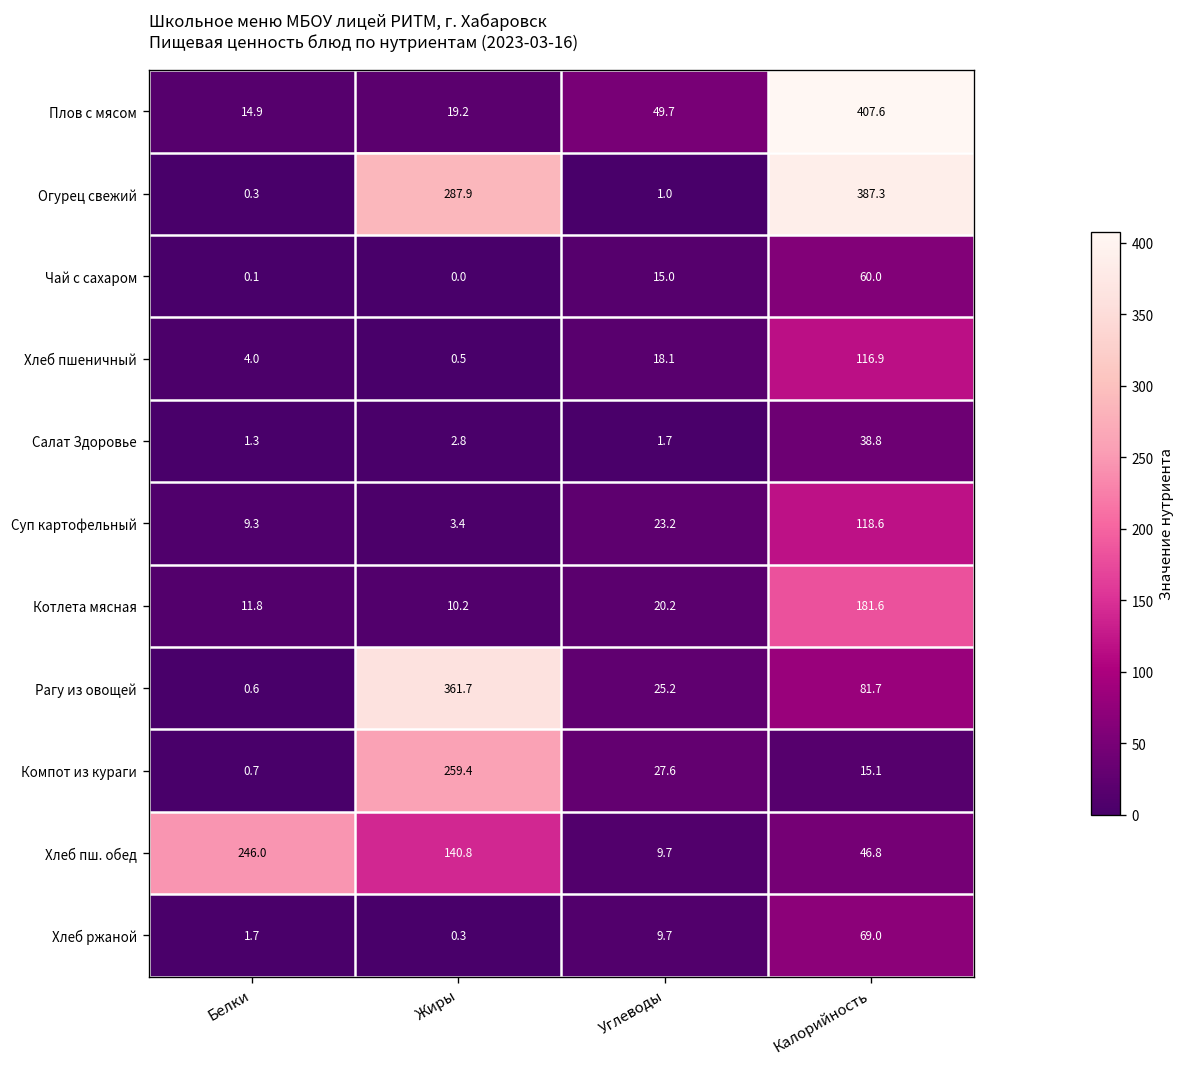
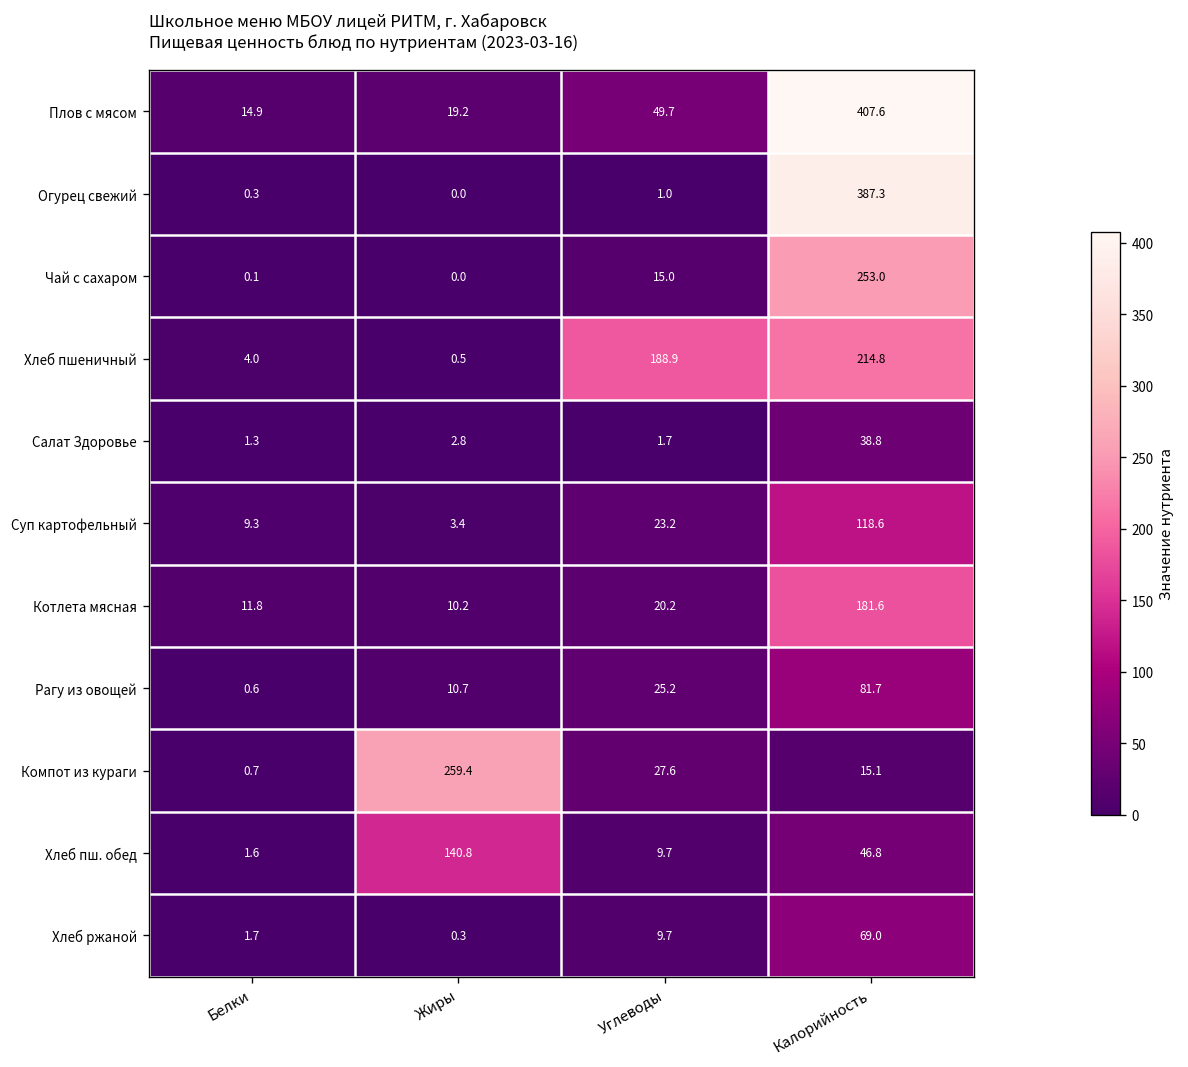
  {
    "Плов с мясом": {
      "Белки": 14.9,
      "Жиры": 19.2,
      "Углеводы": 49.7,
      "Калорийность": 407.6
    },
    "Огурец свежий": {
      "Белки": 0.3,
-     "Жиры": 287.9,
+     "Жиры": 0.0,
      "Углеводы": 1.0,
      "Калорийность": 387.3
    },
    "Чай с сахаром": {
      "Белки": 0.1,
      "Жиры": 0.0,
      "Углеводы": 15.0,
-     "Калорийность": 60.0
+     "Калорийность": 253.0
    },
    "Хлеб пшеничный": {
      "Белки": 4.0,
      "Жиры": 0.5,
-     "Углеводы": 18.1,
-     "Калорийность": 116.9
+     "Углеводы": 188.9,
+     "Калорийность": 214.8
    },
    "Салат Здоровье": {
      "Белки": 1.3,
      "Жиры": 2.8,
      "Углеводы": 1.7,
      "Калорийность": 38.8
    },
    "Суп картофельный": {
      "Белки": 9.3,
      "Жиры": 3.4,
      "Углеводы": 23.2,
      "Калорийность": 118.6
    },
    "Котлета мясная": {
      "Белки": 11.8,
      "Жиры": 10.2,
      "Углеводы": 20.2,
      "Калорийность": 181.6
    },
    "Рагу из овощей": {
      "Белки": 0.6,
-     "Жиры": 361.7,
+     "Жиры": 10.7,
      "Углеводы": 25.2,
      "Калорийность": 81.7
    },
    "Компот из кураги": {
      "Белки": 0.7,
      "Жиры": 259.4,
      "Углеводы": 27.6,
      "Калорийность": 15.1
    },
    "Хлеб пш. обед": {
-     "Белки": 246.0,
+     "Белки": 1.6,
      "Жиры": 140.8,
      "Углеводы": 9.7,
      "Калорийность": 46.8
    },
    "Хлеб ржаной": {
      "Белки": 1.7,
      "Жиры": 0.3,
      "Углеводы": 9.7,
      "Калорийность": 69.0
    }
  }
